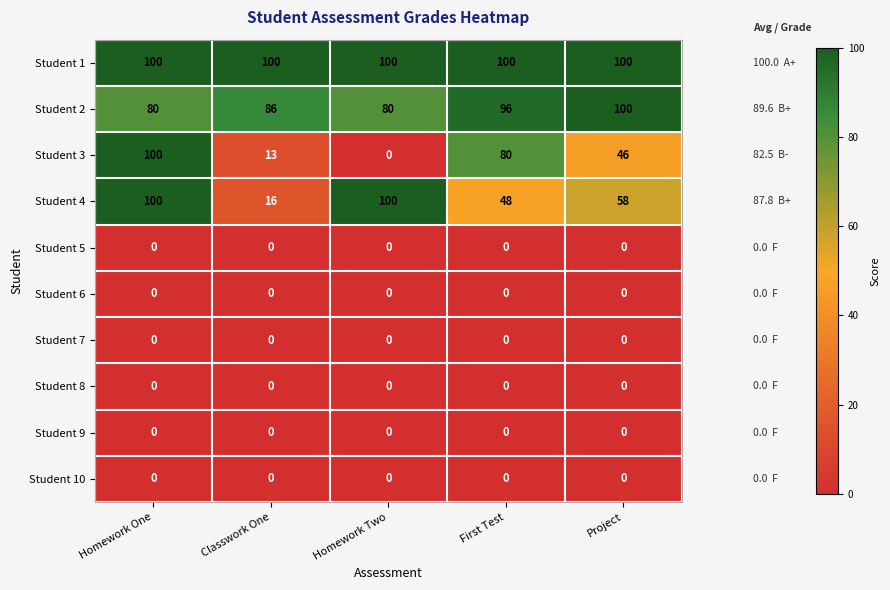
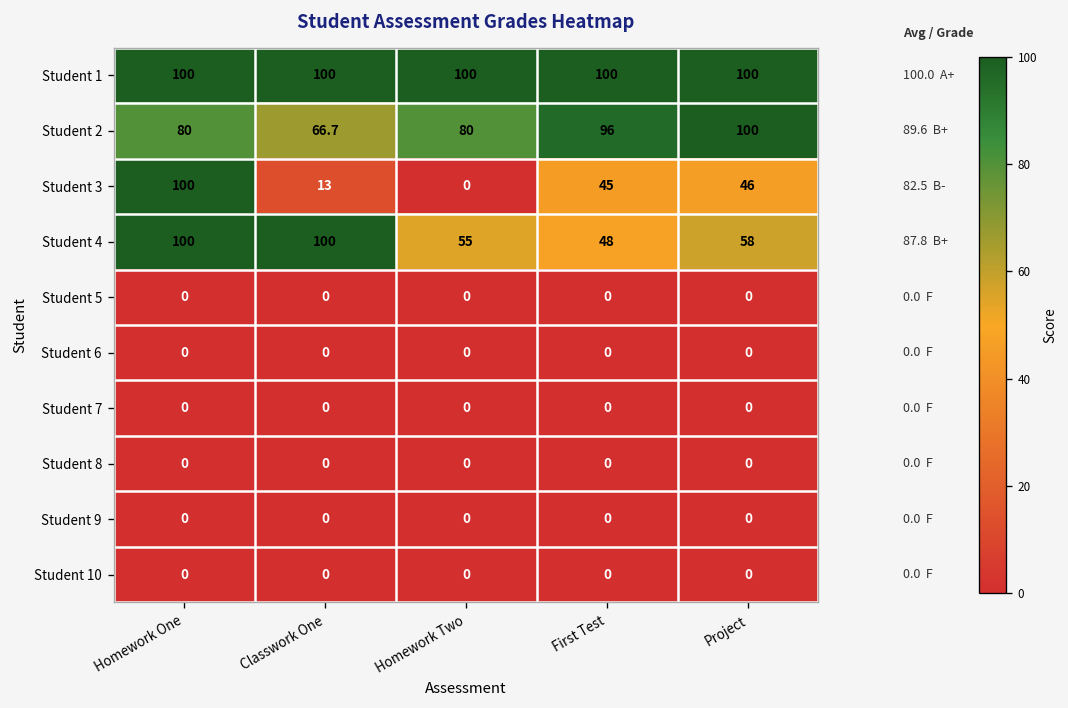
  {
    "Student 1": {
      "Homework One": 100,
      "Classwork One": 100,
      "Homework Two": 100,
      "First Test": 100,
      "Project": 100
    },
    "Student 2": {
      "Homework One": 80,
-     "Classwork One": 86,
+     "Classwork One": 66.7,
      "Homework Two": 80,
      "First Test": 96,
      "Project": 100
    },
    "Student 3": {
      "Homework One": 100,
      "Classwork One": 13,
      "Homework Two": 0,
-     "First Test": 80,
+     "First Test": 45,
      "Project": 46
    },
    "Student 4": {
      "Homework One": 100,
-     "Classwork One": 16,
-     "Homework Two": 100,
+     "Classwork One": 100,
+     "Homework Two": 55,
      "First Test": 48,
      "Project": 58
    },
    "Student 5": {
      "Homework One": 0,
      "Classwork One": 0,
      "Homework Two": 0,
      "First Test": 0,
      "Project": 0
    },
    "Student 6": {
      "Homework One": 0,
      "Classwork One": 0,
      "Homework Two": 0,
      "First Test": 0,
      "Project": 0
    },
    "Student 7": {
      "Homework One": 0,
      "Classwork One": 0,
      "Homework Two": 0,
      "First Test": 0,
      "Project": 0
    },
    "Student 8": {
      "Homework One": 0,
      "Classwork One": 0,
      "Homework Two": 0,
      "First Test": 0,
      "Project": 0
    },
    "Student 9": {
      "Homework One": 0,
      "Classwork One": 0,
      "Homework Two": 0,
      "First Test": 0,
      "Project": 0
    },
    "Student 10": {
      "Homework One": 0,
      "Classwork One": 0,
      "Homework Two": 0,
      "First Test": 0,
      "Project": 0
    }
  }
